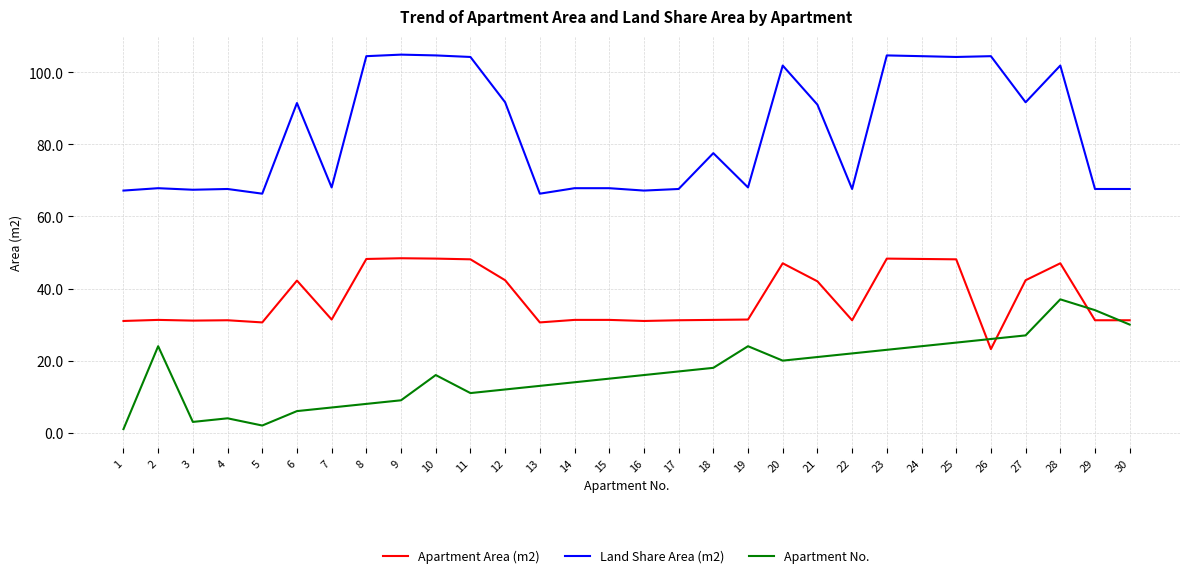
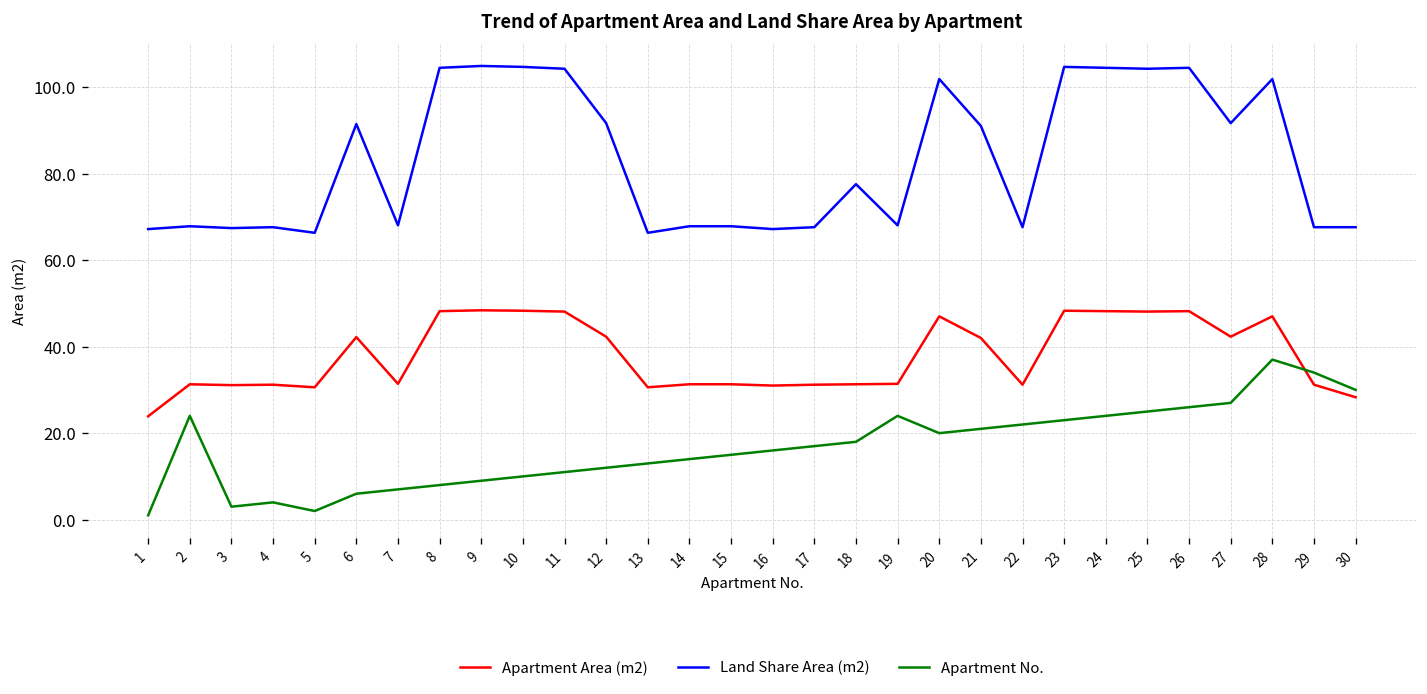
  {
    "Apartment Area (m2)": {
-     "1": 31,
+     "1": 24,
      "2": 31,
      "3": 31,
      "4": 31,
      "5": 31,
      "6": 42,
      "7": 31,
      "8": 48,
      "9": 48,
      "10": 48,
      "11": 48,
      "12": 42,
      "13": 31,
      "14": 31,
      "15": 31,
      "16": 31,
      "17": 31,
      "18": 31,
      "19": 31,
      "20": 47,
      "21": 42,
      "22": 31,
      "23": 48,
      "24": 48,
      "25": 48,
-     "26": 23,
+     "26": 48,
      "27": 42,
      "28": 47,
      "29": 31,
-     "30": 31
+     "30": 28
    },
    "Land Share Area (m2)": {
      "1": 67,
      "2": 68,
      "3": 67,
      "4": 68,
      "5": 66,
      "6": 91,
      "7": 68,
      "8": 104,
      "9": 105,
      "10": 105,
      "11": 104,
      "12": 92,
      "13": 66,
      "14": 68,
      "15": 68,
      "16": 67,
      "17": 68,
      "18": 78,
      "19": 68,
      "20": 102,
      "21": 91,
      "22": 68,
      "23": 105,
      "24": 104,
      "25": 104,
      "26": 104,
      "27": 92,
      "28": 102,
      "29": 68,
      "30": 68
    },
    "Apartment No.": {
      "1": 1,
      "2": 24,
      "3": 3,
      "4": 4,
      "5": 2,
      "6": 6,
      "7": 7,
      "8": 8,
      "9": 9,
-     "10": 16,
+     "10": 10,
      "11": 11,
      "12": 12,
      "13": 13,
      "14": 14,
      "15": 15,
      "16": 16,
      "17": 17,
      "18": 18,
      "19": 24,
      "20": 20,
      "21": 21,
      "22": 22,
      "23": 23,
      "24": 24,
      "25": 25,
      "26": 26,
      "27": 27,
      "28": 37,
      "29": 34,
      "30": 30
    }
  }
